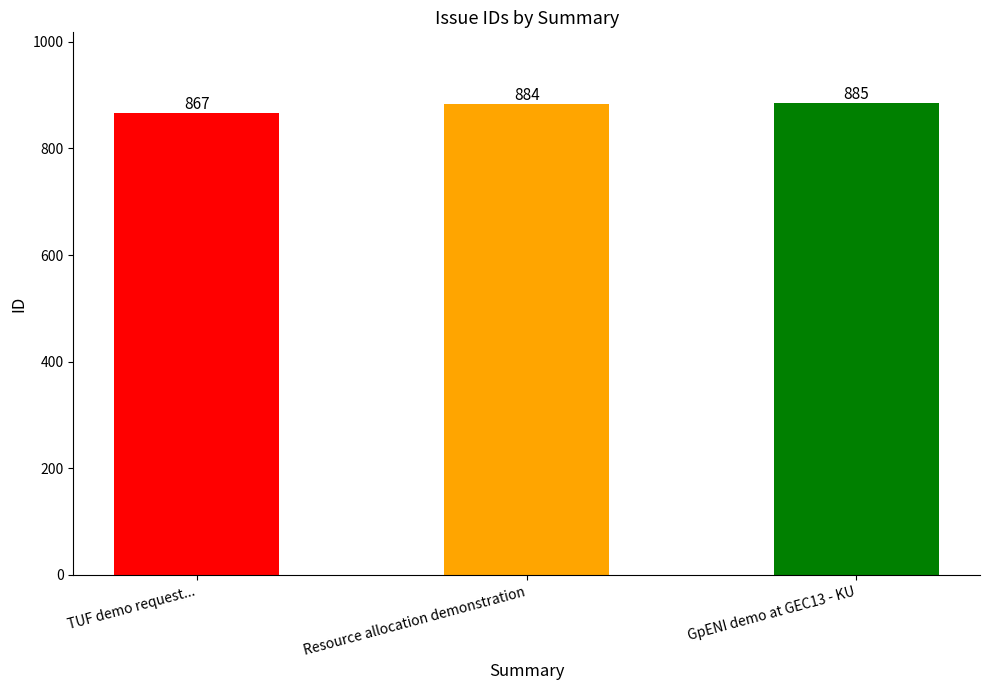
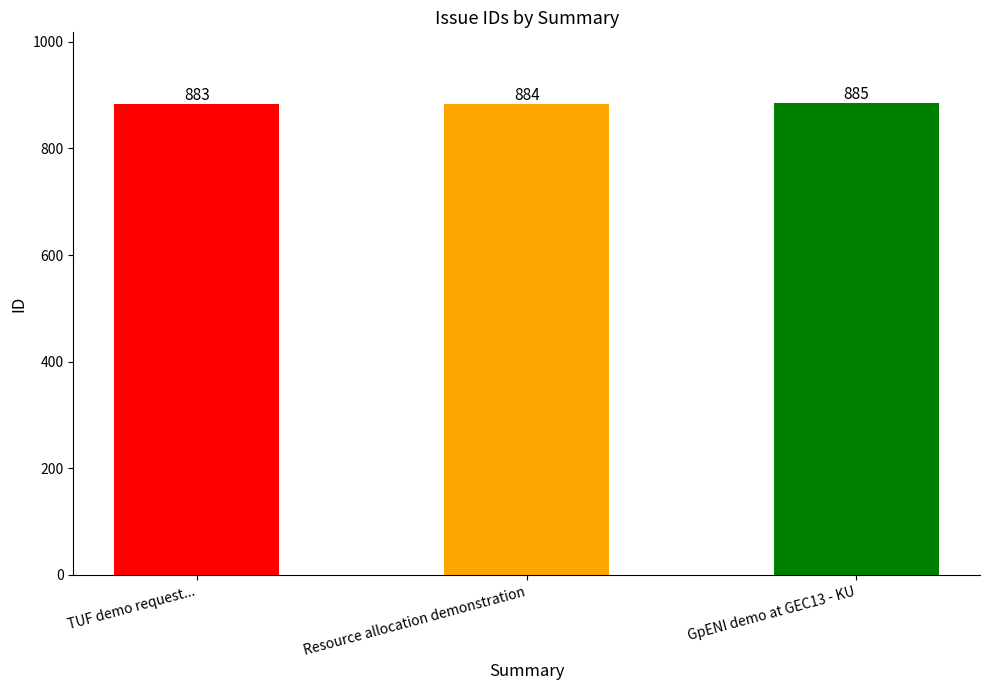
  {
-   "TUF demo request...": 867,
+   "TUF demo request...": 883,
    "Resource allocation demonstration": 884,
    "GpENI demo at GEC13 - KU": 885
  }
